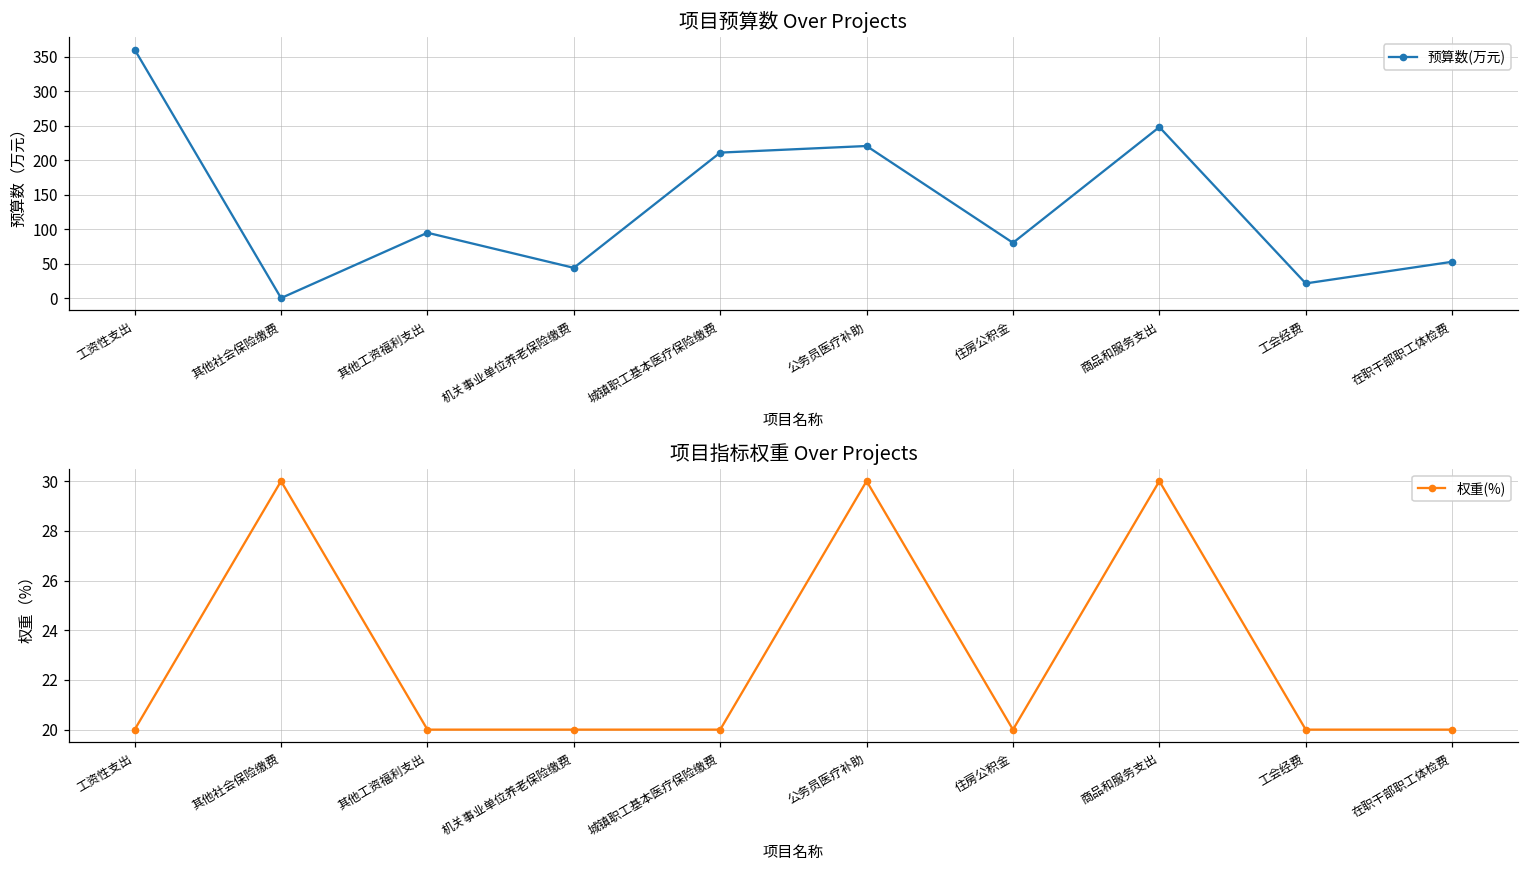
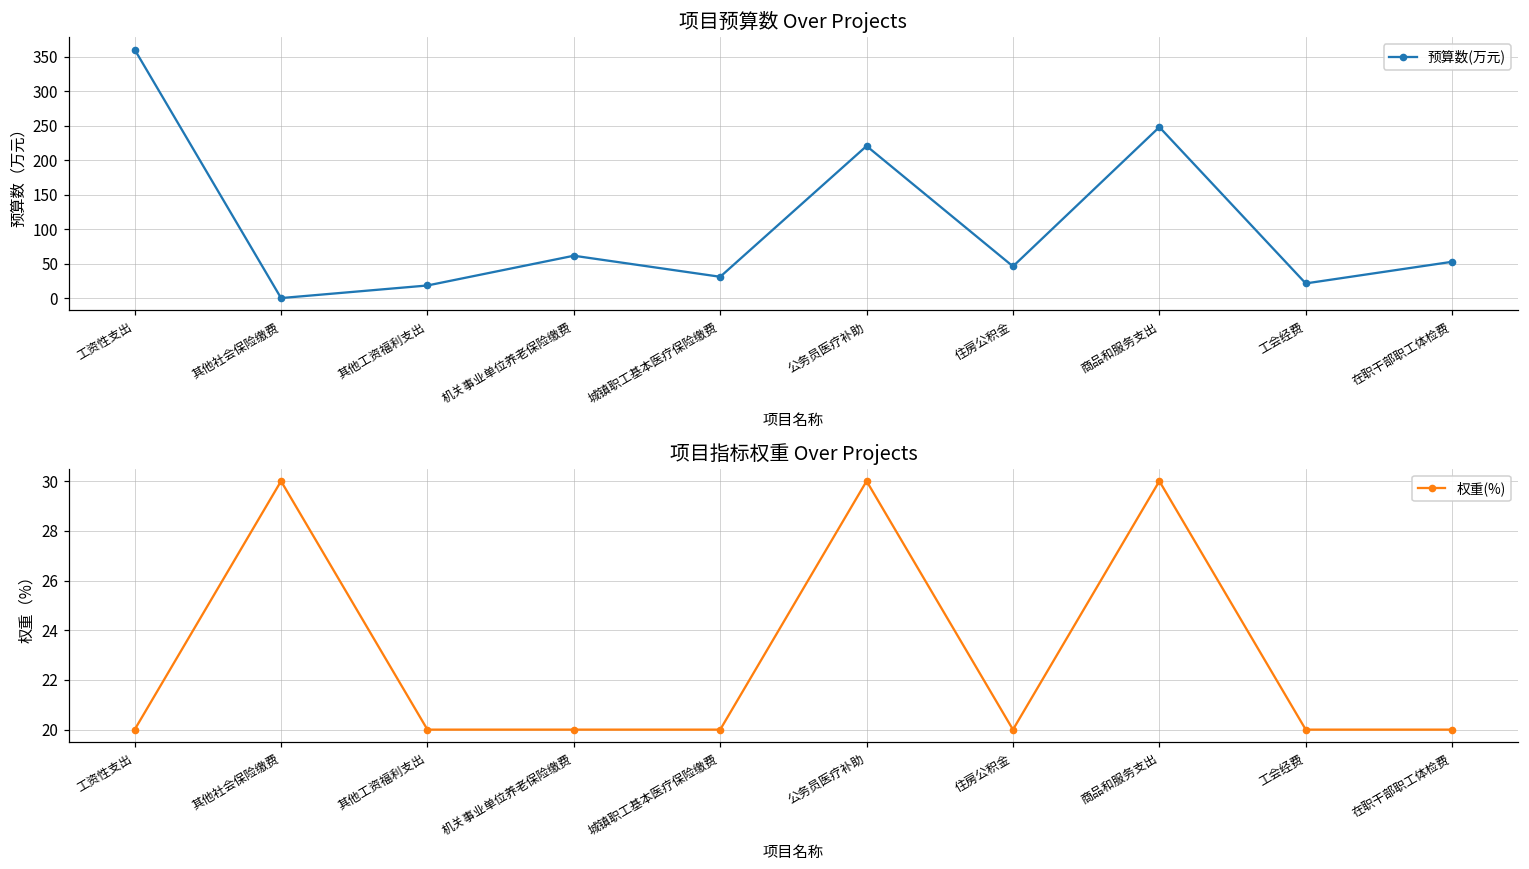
  {
    "项目预算数 Over Projects": {
      "工资性支出": 360,
      "其他社会保险缴费": 0,
-     "其他工资福利支出": 100,
-     "机关事业单位养老保险缴费": 40,
-     "城镇职工基本医疗保险缴费": 210,
+     "其他工资福利支出": 20,
+     "机关事业单位养老保险缴费": 60,
+     "城镇职工基本医疗保险缴费": 30,
      "公务员医疗补助": 220,
-     "住房公积金": 80,
+     "住房公积金": 50,
      "商品和服务支出": 250,
      "工会经费": 20,
      "在职干部职工体检费": 50
    },
    "项目指标权重 Over Projects": {
      "工资性支出": 20.0,
      "其他社会保险缴费": 30.0,
      "其他工资福利支出": 20.0,
      "机关事业单位养老保险缴费": 20.0,
      "城镇职工基本医疗保险缴费": 20.0,
      "公务员医疗补助": 30.0,
      "住房公积金": 20.0,
      "商品和服务支出": 30.0,
      "工会经费": 20.0,
      "在职干部职工体检费": 20.0
    }
  }
